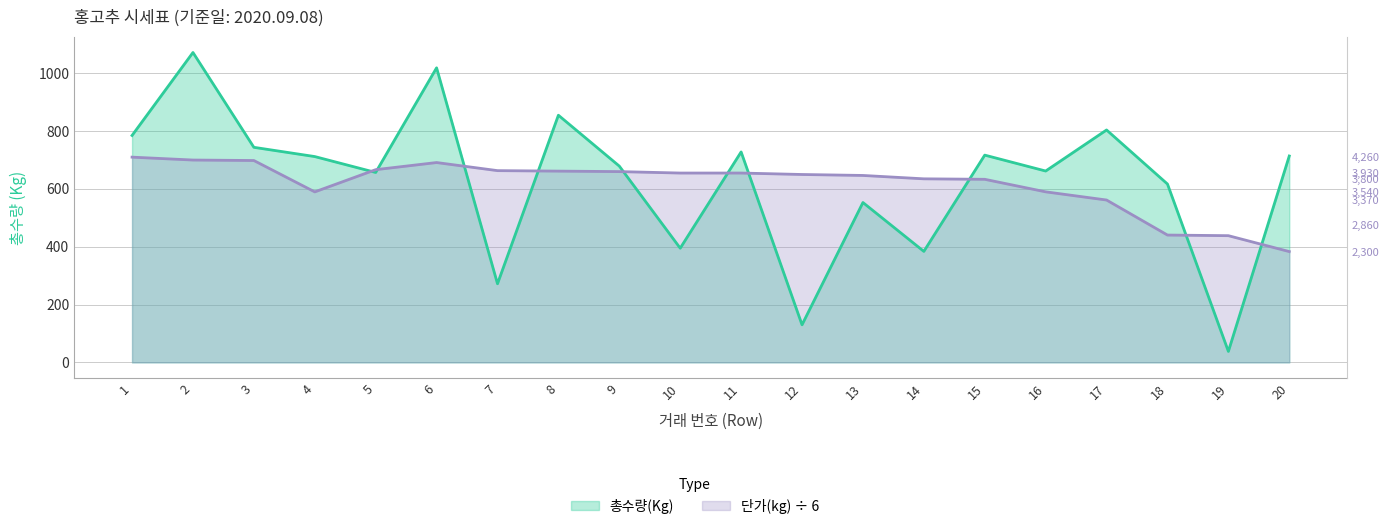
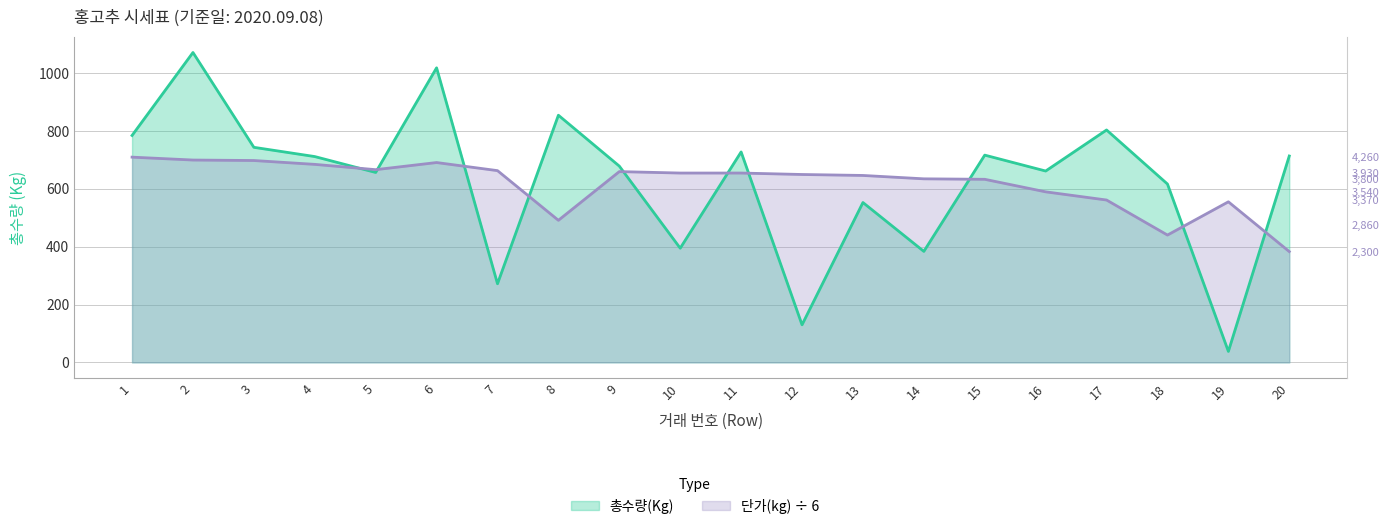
  {
    "총수량(Kg)": {
      "1": 790,
      "2": 1070,
      "3": 740,
      "4": 710,
      "5": 660,
      "6": 1020,
      "7": 270,
      "8": 860,
      "9": 680,
      "10": 400,
      "11": 730,
      "12": 130,
      "13": 550,
      "14": 380,
      "15": 720,
      "16": 660,
      "17": 800,
      "18": 620,
      "19": 40,
      "20": 710
    },
    "단가(kg) ÷ 6": {
      "1": 710,
      "2": 700,
      "3": 700,
-     "4": 590,
+     "4": 690,
      "5": 670,
      "6": 690,
      "7": 660,
-     "8": 660,
+     "8": 490,
      "9": 660,
      "10": 660,
      "11": 660,
      "12": 650,
      "13": 650,
      "14": 640,
      "15": 630,
      "16": 590,
      "17": 560,
      "18": 440,
-     "19": 440,
+     "19": 560,
      "20": 380
    }
  }
